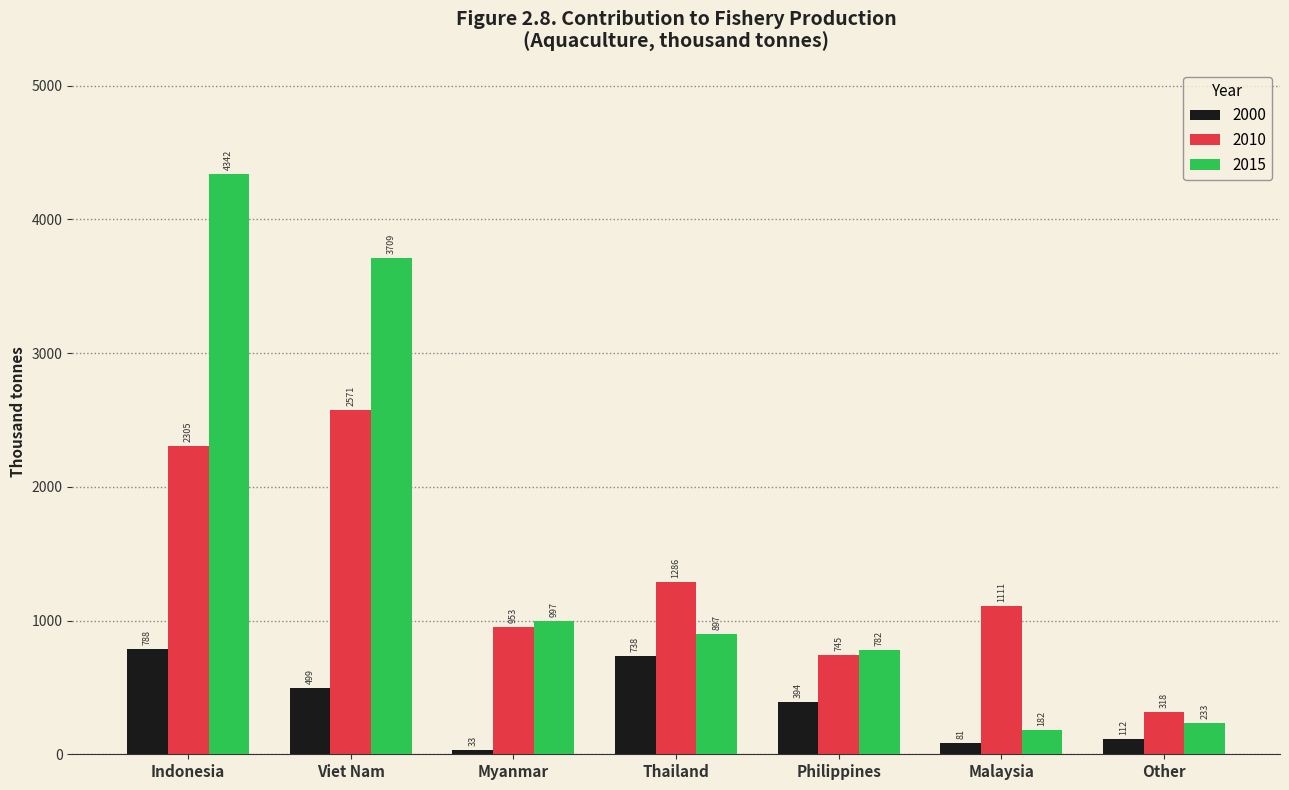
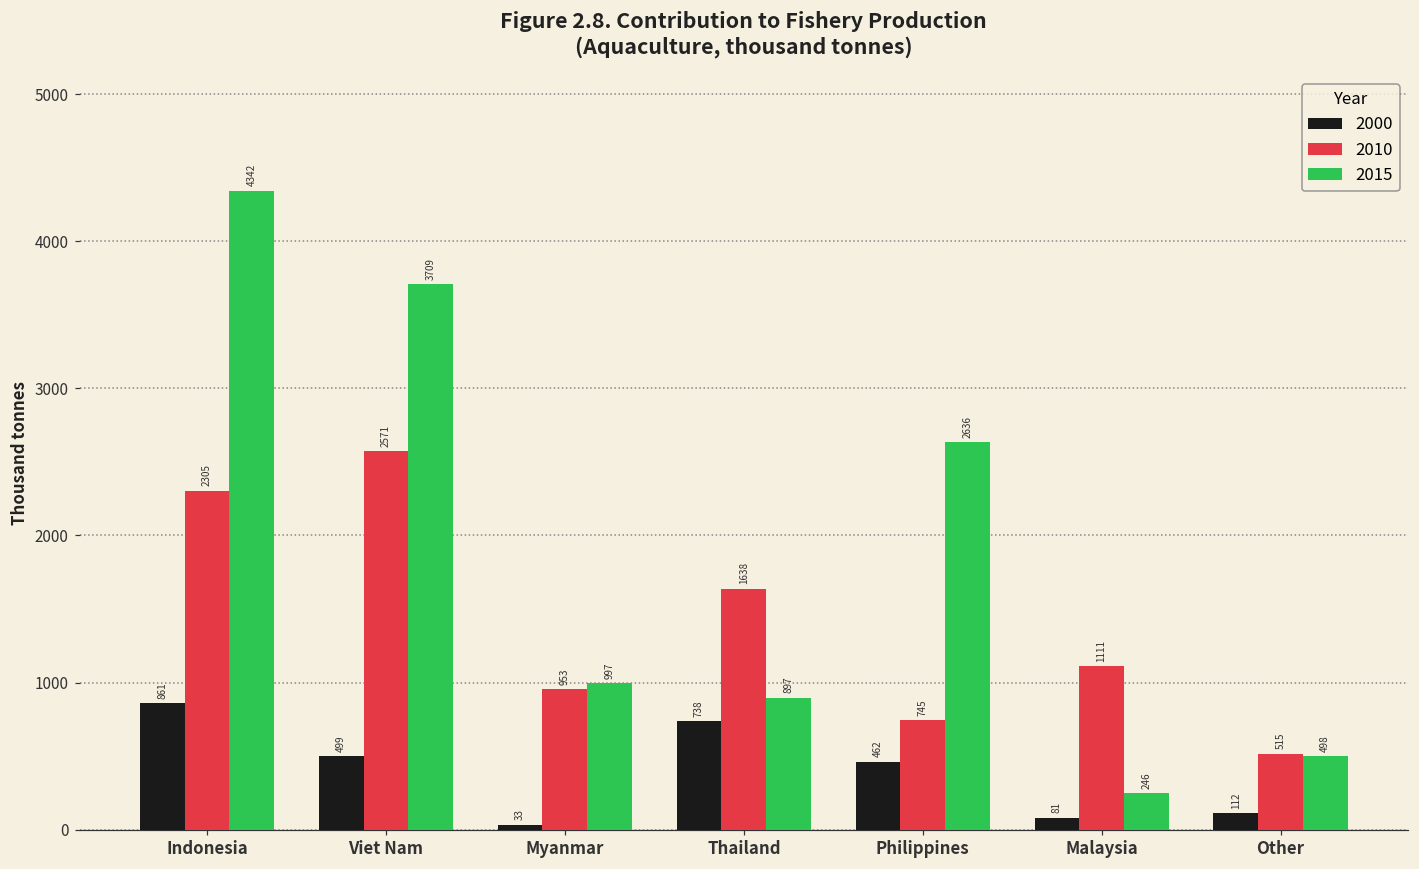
  {
    "2000": {
-     "Indonesia": 788,
+     "Indonesia": 861,
      "Viet Nam": 499,
      "Myanmar": 33,
      "Thailand": 738,
-     "Philippines": 394,
+     "Philippines": 462,
      "Malaysia": 81,
      "Other": 112
    },
    "2010": {
      "Indonesia": 2305,
      "Viet Nam": 2571,
      "Myanmar": 953,
-     "Thailand": 1286,
+     "Thailand": 1638,
      "Philippines": 745,
      "Malaysia": 1111,
-     "Other": 318
+     "Other": 515
    },
    "2015": {
      "Indonesia": 4342,
      "Viet Nam": 3709,
      "Myanmar": 997,
      "Thailand": 897,
-     "Philippines": 782,
-     "Malaysia": 182,
-     "Other": 233
+     "Philippines": 2636,
+     "Malaysia": 246,
+     "Other": 498
    }
  }
